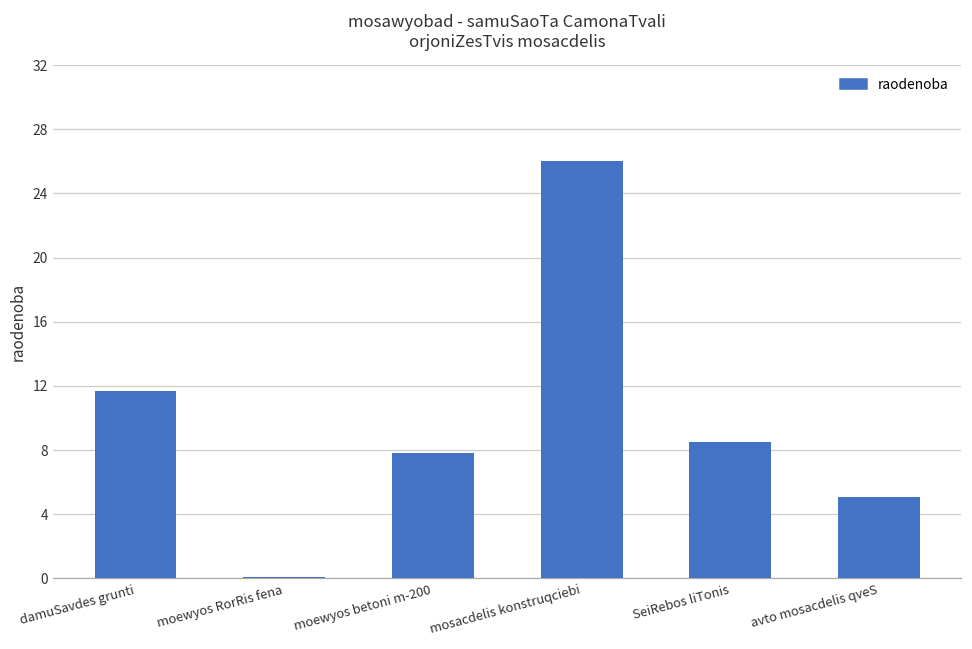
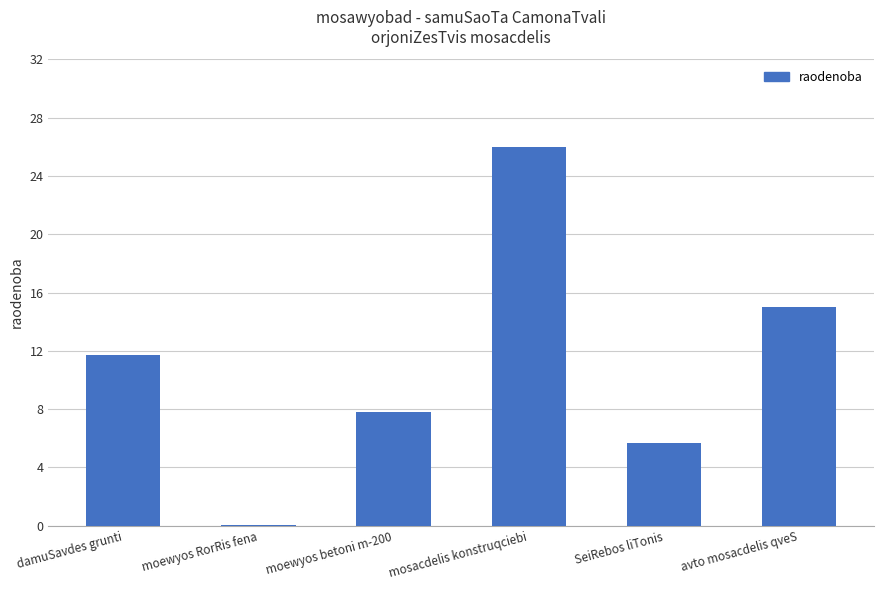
  {
    "damuSavdes grunti": 11.7,
    "moewyos betoni m-200": 7.8,
    "mosacdelis konstruqciebi": 26.0,
-   "SeiRebos liTonis": 8.5,
-   "avto mosacdelis qveS": 5.1
+   "SeiRebos liTonis": 5.7,
+   "avto mosacdelis qveS": 15.0
  }
